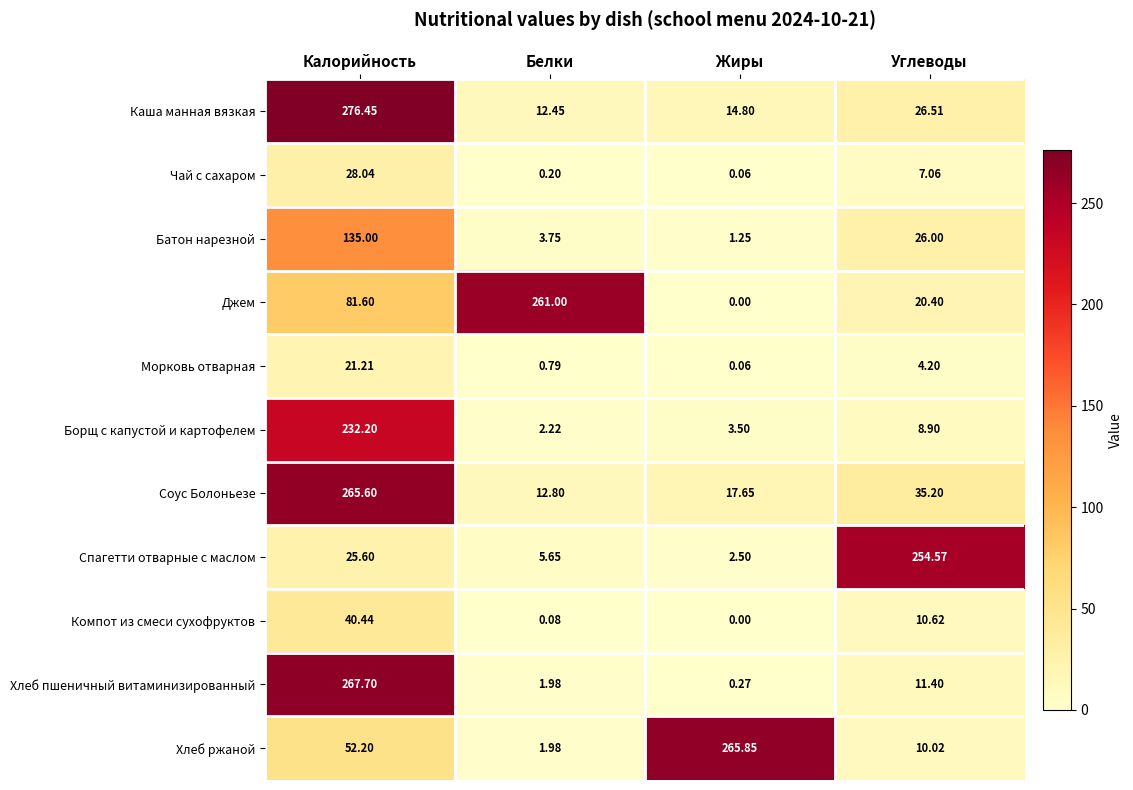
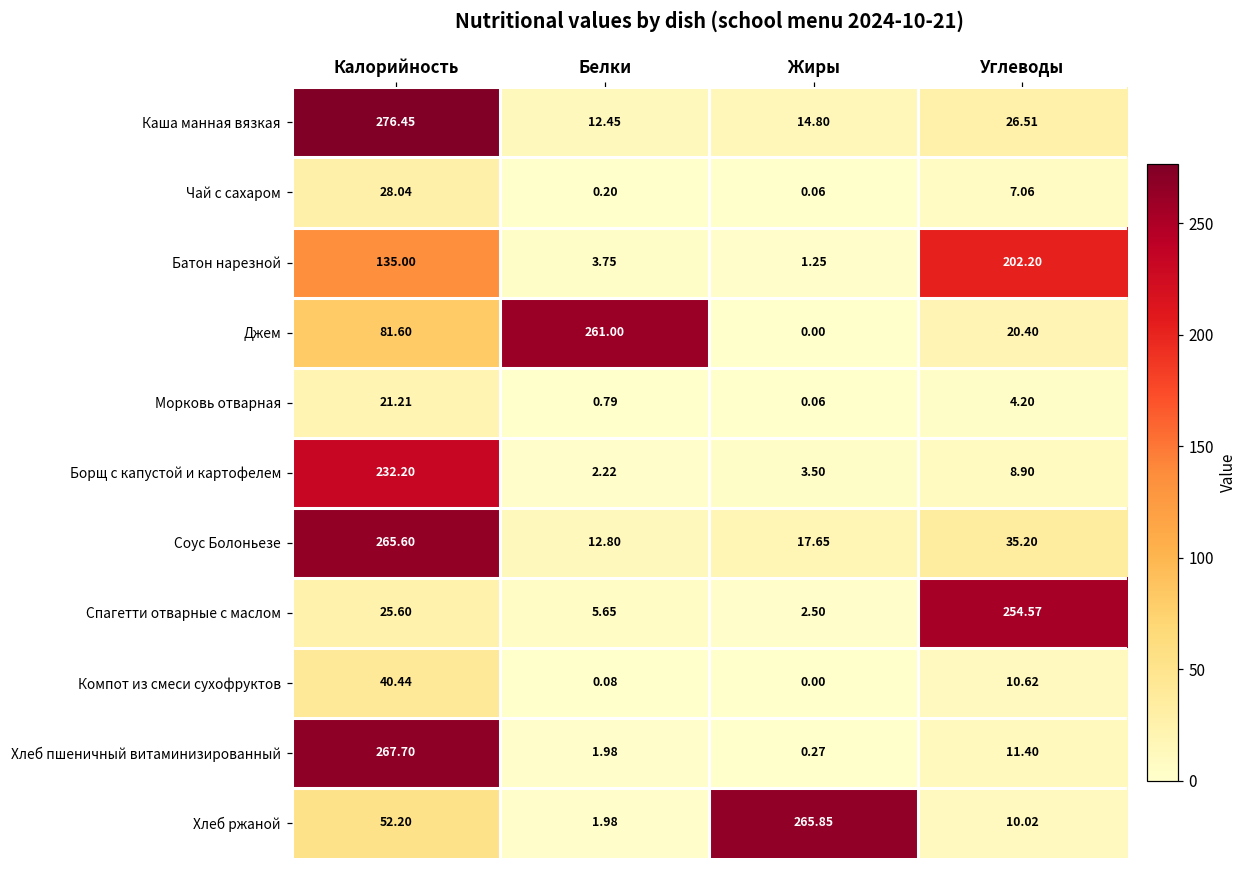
  {
    "Каша манная вязкая": {
      "Калорийность": 276.45,
      "Белки": 12.45,
      "Жиры": 14.80,
      "Углеводы": 26.51
    },
    "Чай с сахаром": {
      "Калорийность": 28.04,
      "Белки": 0.20,
      "Жиры": 0.06,
      "Углеводы": 7.06
    },
    "Батон нарезной": {
      "Калорийность": 135.00,
      "Белки": 3.75,
      "Жиры": 1.25,
-     "Углеводы": 26.00
+     "Углеводы": 202.20
    },
    "Джем": {
      "Калорийность": 81.60,
      "Белки": 261.00,
      "Жиры": 0.00,
      "Углеводы": 20.40
    },
    "Морковь отварная": {
      "Калорийность": 21.21,
      "Белки": 0.79,
      "Жиры": 0.06,
      "Углеводы": 4.20
    },
    "Борщ с капустой и картофелем": {
      "Калорийность": 232.20,
      "Белки": 2.22,
      "Жиры": 3.50,
      "Углеводы": 8.90
    },
    "Соус Болоньезе": {
      "Калорийность": 265.60,
      "Белки": 12.80,
      "Жиры": 17.65,
      "Углеводы": 35.20
    },
    "Спагетти отварные с маслом": {
      "Калорийность": 25.60,
      "Белки": 5.65,
      "Жиры": 2.50,
      "Углеводы": 254.57
    },
    "Компот из смеси сухофруктов": {
      "Калорийность": 40.44,
      "Белки": 0.08,
      "Жиры": 0.00,
      "Углеводы": 10.62
    },
    "Хлеб пшеничный витаминизированный": {
      "Калорийность": 267.70,
      "Белки": 1.98,
      "Жиры": 0.27,
      "Углеводы": 11.40
    },
    "Хлеб ржаной": {
      "Калорийность": 52.20,
      "Белки": 1.98,
      "Жиры": 265.85,
      "Углеводы": 10.02
    }
  }
